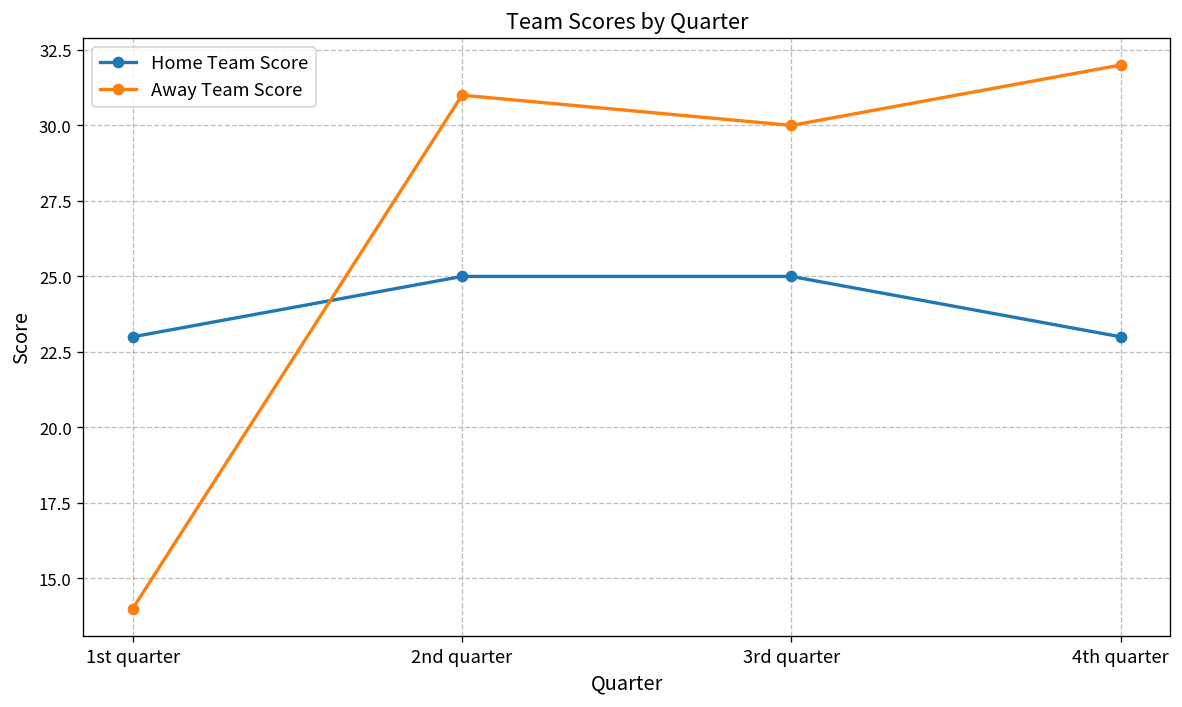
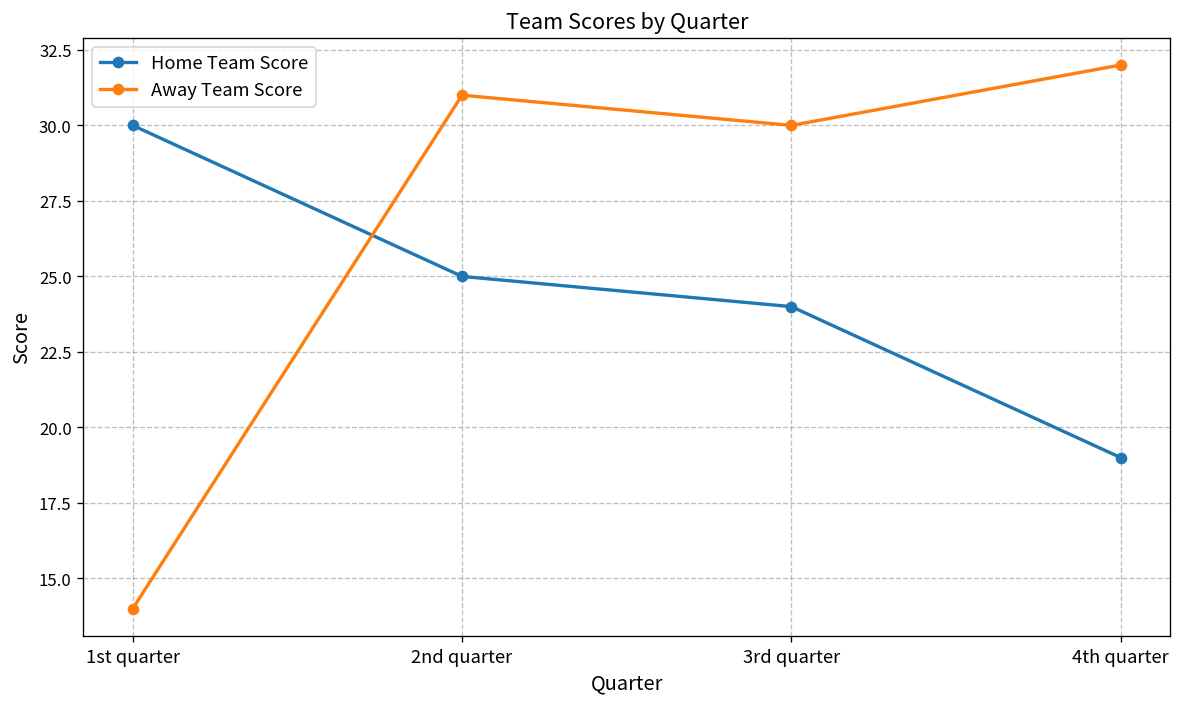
  {
    "Home Team Score": {
-     "1st quarter": 23,
+     "1st quarter": 30,
      "2nd quarter": 25,
-     "3rd quarter": 25,
-     "4th quarter": 23
+     "3rd quarter": 24,
+     "4th quarter": 19
    },
    "Away Team Score": {
      "1st quarter": 14,
      "2nd quarter": 31,
      "3rd quarter": 30,
      "4th quarter": 32
    }
  }
